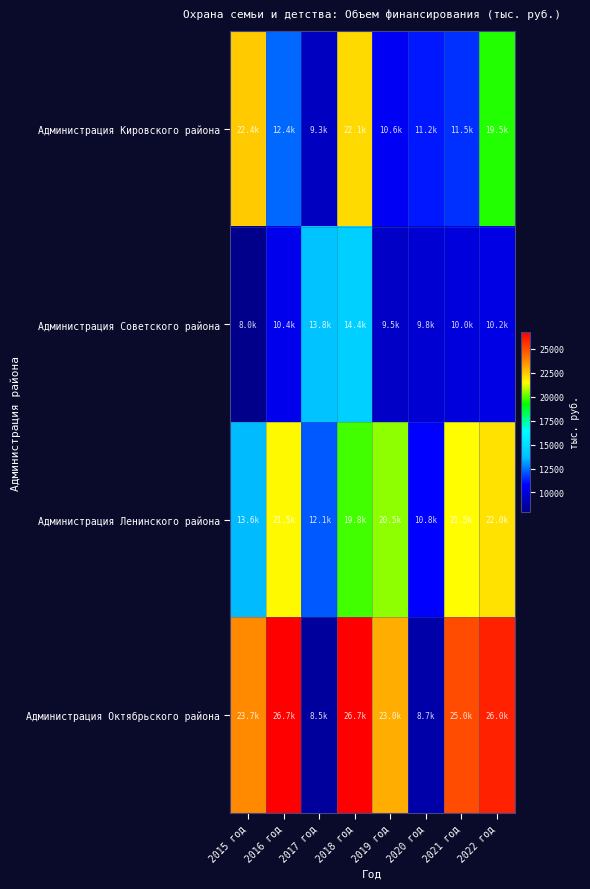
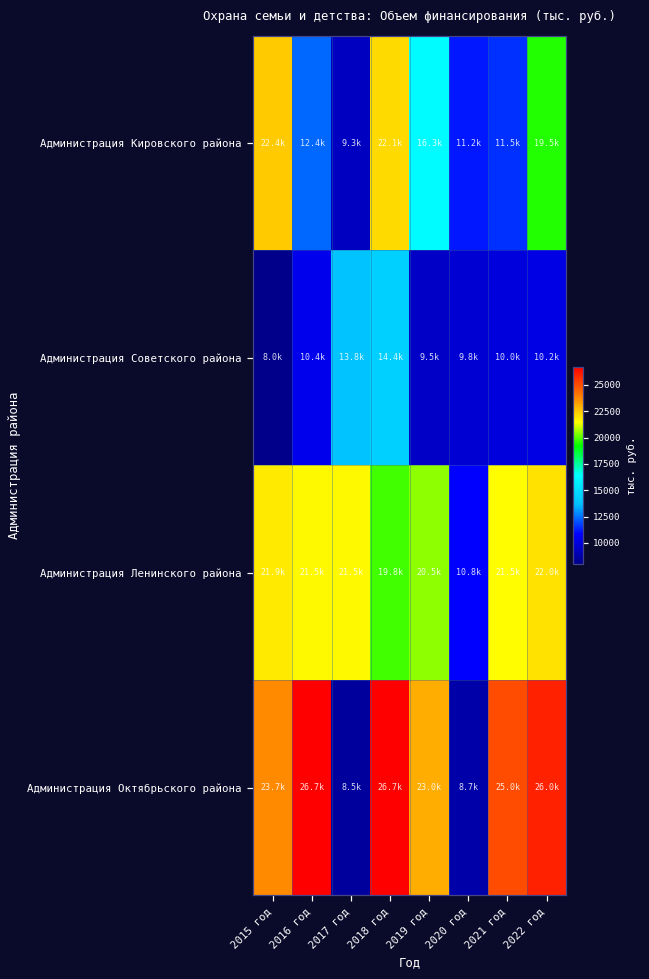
  {
    "Администрация Кировского района": {
      "2015 год": "22.4k",
      "2016 год": "12.4k",
      "2017 год": "9.3k",
      "2018 год": "22.1k",
-     "2019 год": "10.6k",
+     "2019 год": "16.3k",
      "2020 год": "11.2k",
      "2021 год": "11.5k",
      "2022 год": "19.5k"
    },
    "Администрация Советского района": {
      "2015 год": "8.0k",
      "2016 год": "10.4k",
      "2017 год": "13.8k",
      "2018 год": "14.4k",
      "2019 год": "9.5k",
      "2020 год": "9.8k",
      "2021 год": "10.0k",
      "2022 год": "10.2k"
    },
    "Администрация Ленинского района": {
-     "2015 год": "13.6k",
+     "2015 год": "21.9k",
      "2016 год": "21.5k",
-     "2017 год": "12.1k",
+     "2017 год": "21.5k",
      "2018 год": "19.8k",
      "2019 год": "20.5k",
      "2020 год": "10.8k",
      "2021 год": "21.5k",
      "2022 год": "22.0k"
    },
    "Администрация Октябрьского района": {
      "2015 год": "23.7k",
      "2016 год": "26.7k",
      "2017 год": "8.5k",
      "2018 год": "26.7k",
      "2019 год": "23.0k",
      "2020 год": "8.7k",
      "2021 год": "25.0k",
      "2022 год": "26.0k"
    }
  }
